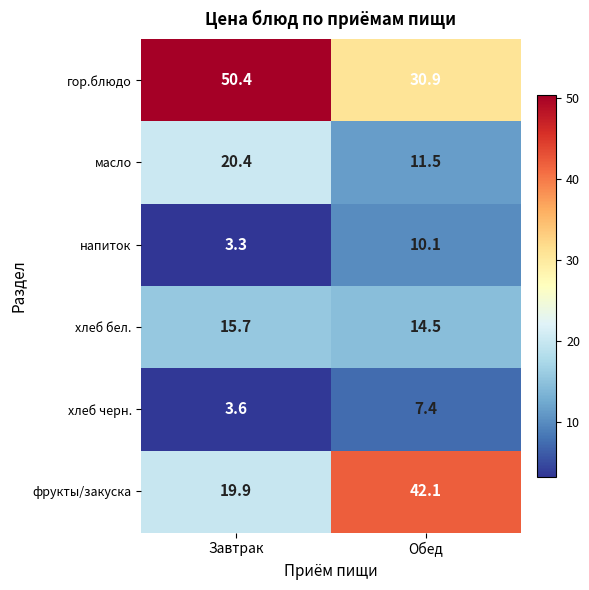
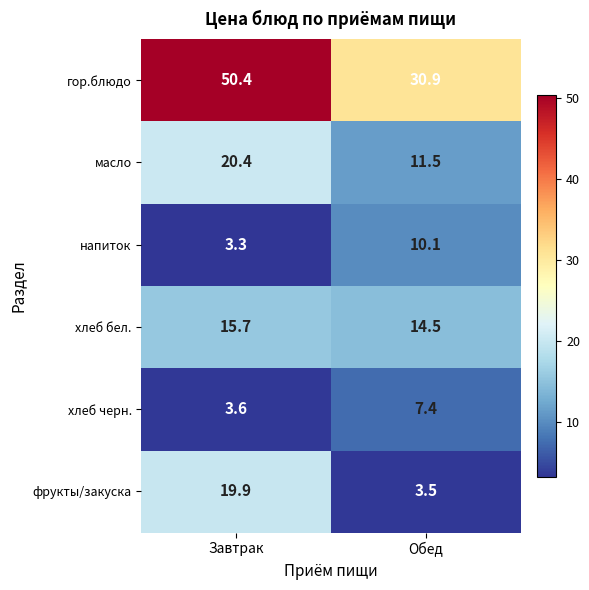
  {
    "гор.блюдо": {
      "Завтрак": 50.4,
      "Обед": 30.9
    },
    "масло": {
      "Завтрак": 20.4,
      "Обед": 11.5
    },
    "напиток": {
      "Завтрак": 3.3,
      "Обед": 10.1
    },
    "хлеб бел.": {
      "Завтрак": 15.7,
      "Обед": 14.5
    },
    "хлеб черн.": {
      "Завтрак": 3.6,
      "Обед": 7.4
    },
    "фрукты/закуска": {
      "Завтрак": 19.9,
-     "Обед": 42.1
+     "Обед": 3.5
    }
  }
